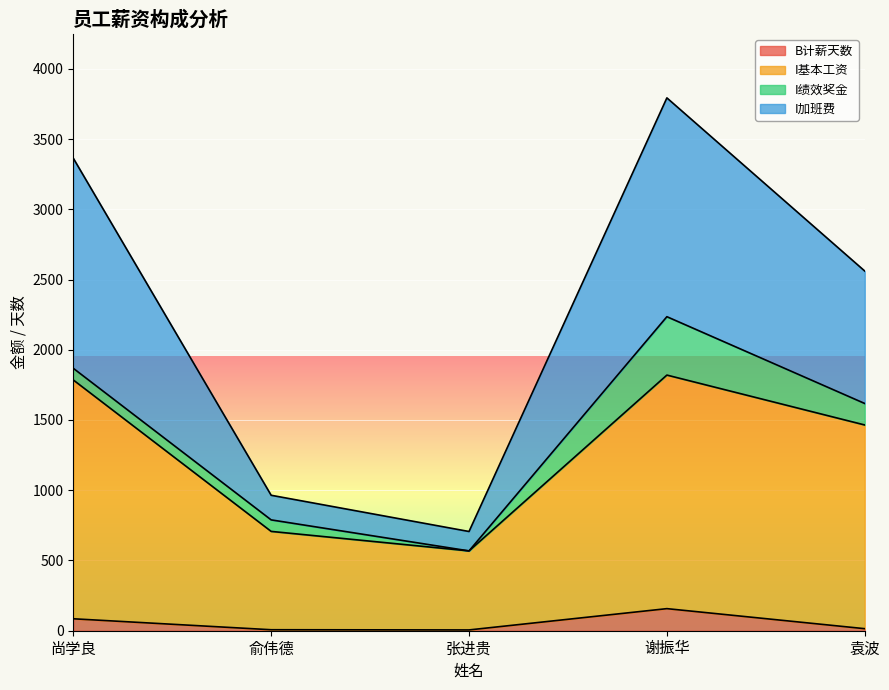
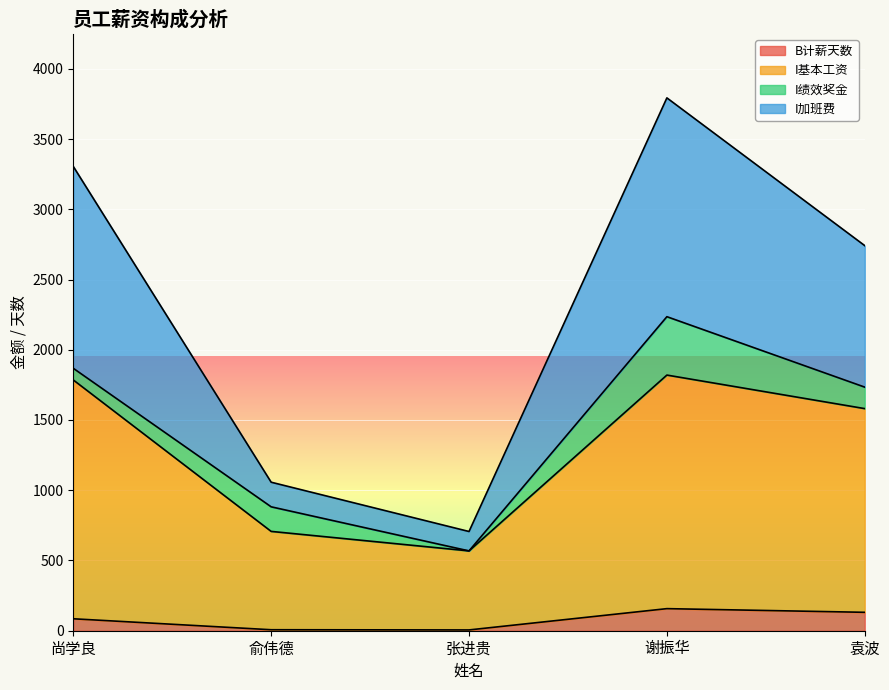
  {
    "B计薪天数": {
      "尚学良": 90,
      "俞伟德": 10,
      "张进贵": 10,
      "谢振华": 160,
-     "袁波": 10
+     "袁波": 130
    },
    "I基本工资": {
      "尚学良": 1700,
      "俞伟德": 700,
      "谢振华": 1660,
      "袁波": 1450
    },
    "I绩效奖金": {
      "尚学良": 80,
-     "俞伟德": 80,
+     "俞伟德": 180,
      "谢振华": 420,
      "袁波": 150
    },
    "I加班费": {
-     "尚学良": 1500,
+     "尚学良": 1440,
      "俞伟德": 180,
      "张进贵": 140,
      "谢振华": 1560,
-     "袁波": 940
+     "袁波": 1010
    }
  }
